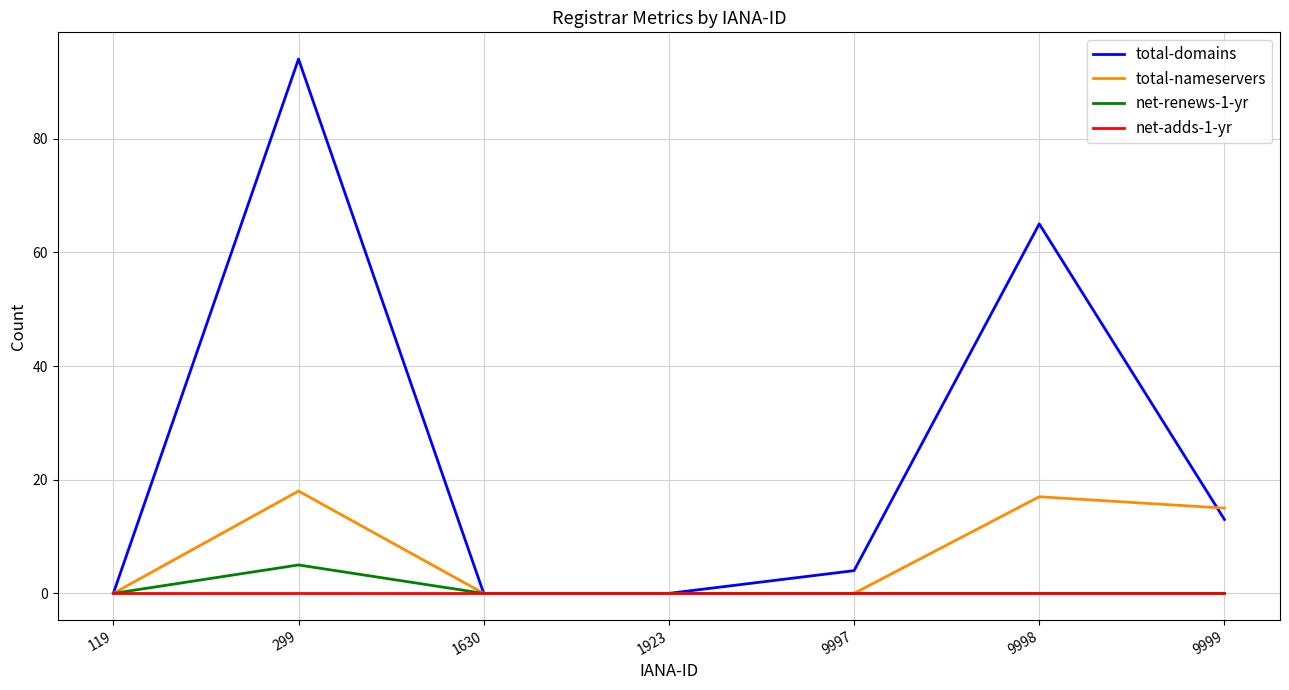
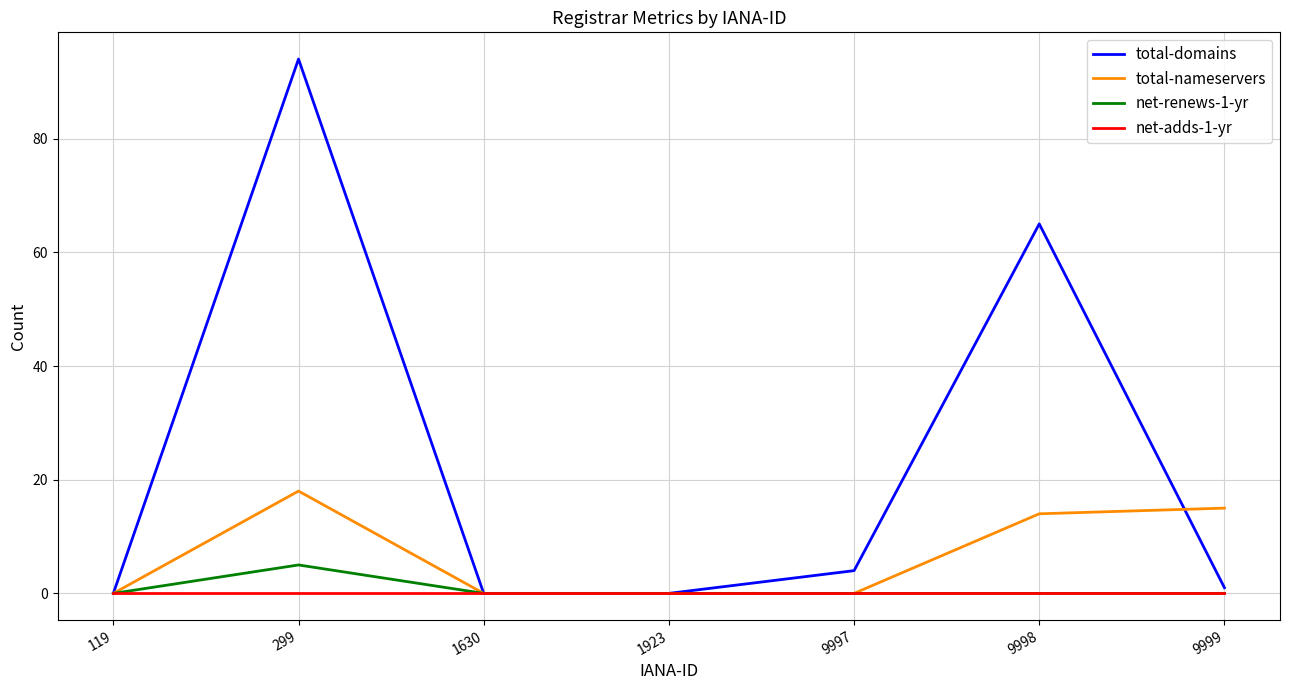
  {
    "total-domains": {
      "299": 94,
      "9997": 4,
      "9998": 65,
-     "9999": 13
+     "9999": 1
    },
    "total-nameservers": {
      "299": 18,
-     "9998": 17,
+     "9998": 14,
      "9999": 15
    },
    "net-renews-1-yr": {
      "299": 5
    },
    "net-adds-1-yr": {
      "299": 0
    }
  }
